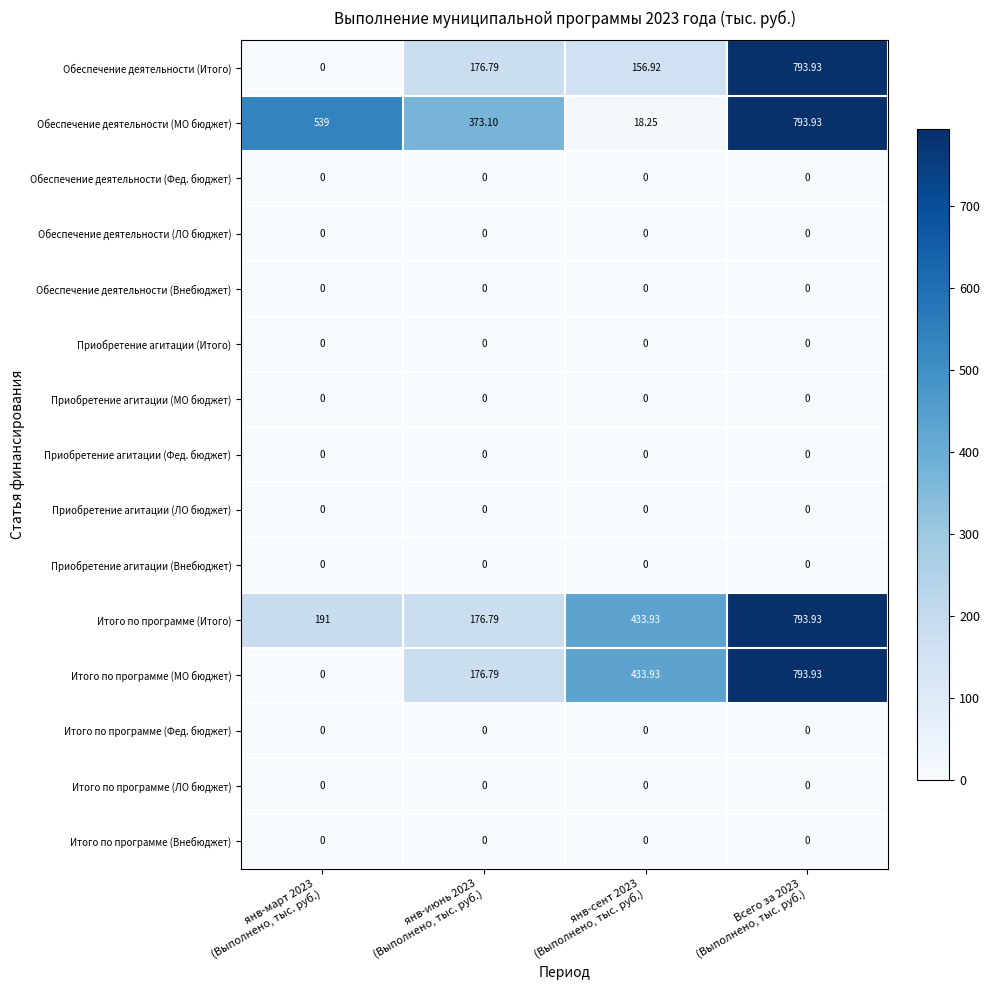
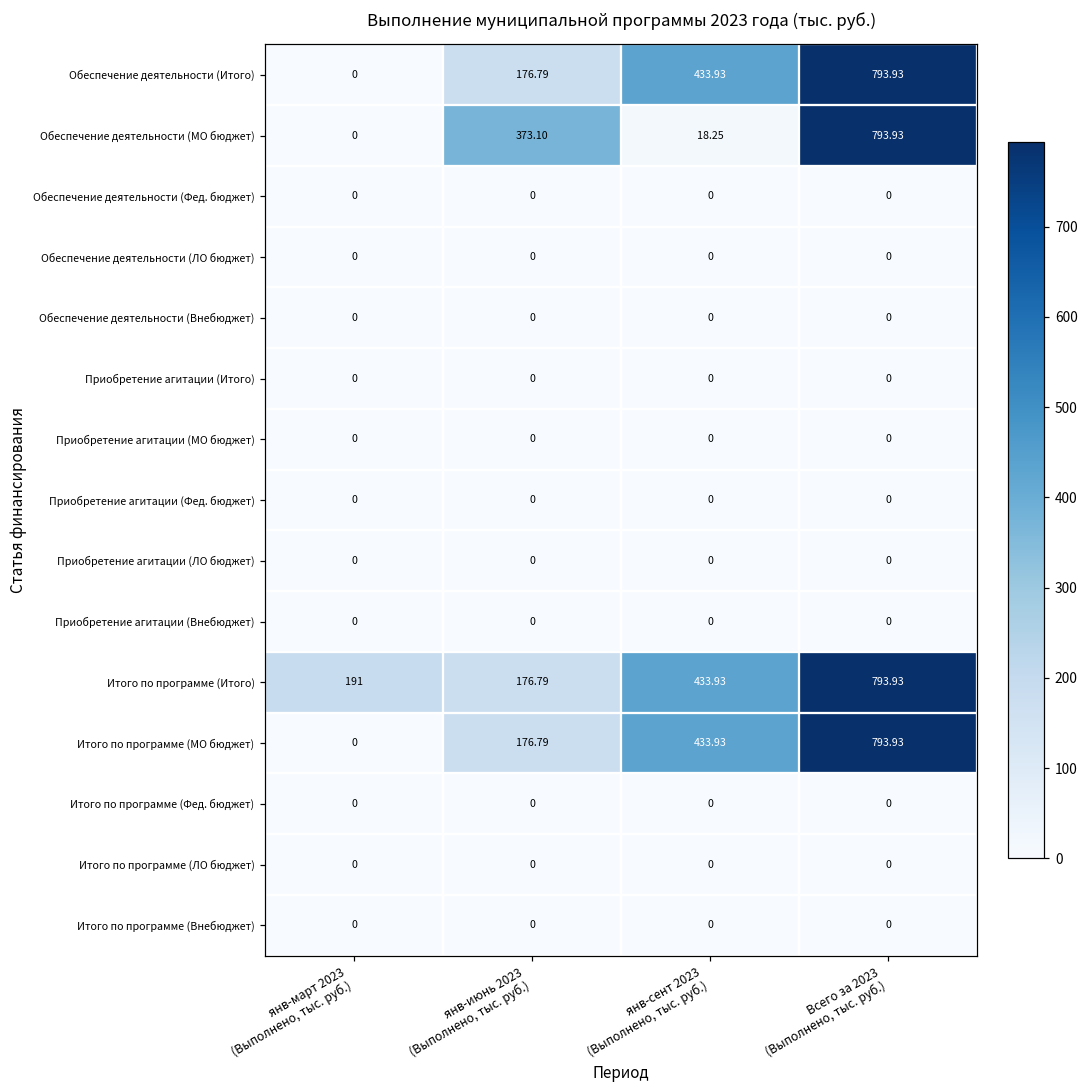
  {
    "Обеспечение деятельности (Итого)": {
      "янв-март 2023 (Выполнено, тыс. руб.)": 0,
      "янв-июнь 2023 (Выполнено, тыс. руб.)": 176.79,
-     "янв-сент 2023 (Выполнено, тыс. руб.)": 156.92,
+     "янв-сент 2023 (Выполнено, тыс. руб.)": 433.93,
      "Всего за 2023 (Выполнено, тыс. руб.)": 793.93
    },
    "Обеспечение деятельности (МО бюджет)": {
-     "янв-март 2023 (Выполнено, тыс. руб.)": 539,
+     "янв-март 2023 (Выполнено, тыс. руб.)": 0,
      "янв-июнь 2023 (Выполнено, тыс. руб.)": 373.10,
      "янв-сент 2023 (Выполнено, тыс. руб.)": 18.25,
      "Всего за 2023 (Выполнено, тыс. руб.)": 793.93
    },
    "Обеспечение деятельности (Фед. бюджет)": {
      "янв-март 2023 (Выполнено, тыс. руб.)": 0,
      "янв-июнь 2023 (Выполнено, тыс. руб.)": 0,
      "янв-сент 2023 (Выполнено, тыс. руб.)": 0,
      "Всего за 2023 (Выполнено, тыс. руб.)": 0
    },
    "Обеспечение деятельности (ЛО бюджет)": {
      "янв-март 2023 (Выполнено, тыс. руб.)": 0,
      "янв-июнь 2023 (Выполнено, тыс. руб.)": 0,
      "янв-сент 2023 (Выполнено, тыс. руб.)": 0,
      "Всего за 2023 (Выполнено, тыс. руб.)": 0
    },
    "Обеспечение деятельности (Внебюджет)": {
      "янв-март 2023 (Выполнено, тыс. руб.)": 0,
      "янв-июнь 2023 (Выполнено, тыс. руб.)": 0,
      "янв-сент 2023 (Выполнено, тыс. руб.)": 0,
      "Всего за 2023 (Выполнено, тыс. руб.)": 0
    },
    "Приобретение агитации (Итого)": {
      "янв-март 2023 (Выполнено, тыс. руб.)": 0,
      "янв-июнь 2023 (Выполнено, тыс. руб.)": 0,
      "янв-сент 2023 (Выполнено, тыс. руб.)": 0,
      "Всего за 2023 (Выполнено, тыс. руб.)": 0
    },
    "Приобретение агитации (МО бюджет)": {
      "янв-март 2023 (Выполнено, тыс. руб.)": 0,
      "янв-июнь 2023 (Выполнено, тыс. руб.)": 0,
      "янв-сент 2023 (Выполнено, тыс. руб.)": 0,
      "Всего за 2023 (Выполнено, тыс. руб.)": 0
    },
    "Приобретение агитации (Фед. бюджет)": {
      "янв-март 2023 (Выполнено, тыс. руб.)": 0,
      "янв-июнь 2023 (Выполнено, тыс. руб.)": 0,
      "янв-сент 2023 (Выполнено, тыс. руб.)": 0,
      "Всего за 2023 (Выполнено, тыс. руб.)": 0
    },
    "Приобретение агитации (ЛО бюджет)": {
      "янв-март 2023 (Выполнено, тыс. руб.)": 0,
      "янв-июнь 2023 (Выполнено, тыс. руб.)": 0,
      "янв-сент 2023 (Выполнено, тыс. руб.)": 0,
      "Всего за 2023 (Выполнено, тыс. руб.)": 0
    },
    "Приобретение агитации (Внебюджет)": {
      "янв-март 2023 (Выполнено, тыс. руб.)": 0,
      "янв-июнь 2023 (Выполнено, тыс. руб.)": 0,
      "янв-сент 2023 (Выполнено, тыс. руб.)": 0,
      "Всего за 2023 (Выполнено, тыс. руб.)": 0
    },
    "Итого по программе (Итого)": {
      "янв-март 2023 (Выполнено, тыс. руб.)": 191,
      "янв-июнь 2023 (Выполнено, тыс. руб.)": 176.79,
      "янв-сент 2023 (Выполнено, тыс. руб.)": 433.93,
      "Всего за 2023 (Выполнено, тыс. руб.)": 793.93
    },
    "Итого по программе (МО бюджет)": {
      "янв-март 2023 (Выполнено, тыс. руб.)": 0,
      "янв-июнь 2023 (Выполнено, тыс. руб.)": 176.79,
      "янв-сент 2023 (Выполнено, тыс. руб.)": 433.93,
      "Всего за 2023 (Выполнено, тыс. руб.)": 793.93
    },
    "Итого по программе (Фед. бюджет)": {
      "янв-март 2023 (Выполнено, тыс. руб.)": 0,
      "янв-июнь 2023 (Выполнено, тыс. руб.)": 0,
      "янв-сент 2023 (Выполнено, тыс. руб.)": 0,
      "Всего за 2023 (Выполнено, тыс. руб.)": 0
    },
    "Итого по программе (ЛО бюджет)": {
      "янв-март 2023 (Выполнено, тыс. руб.)": 0,
      "янв-июнь 2023 (Выполнено, тыс. руб.)": 0,
      "янв-сент 2023 (Выполнено, тыс. руб.)": 0,
      "Всего за 2023 (Выполнено, тыс. руб.)": 0
    },
    "Итого по программе (Внебюджет)": {
      "янв-март 2023 (Выполнено, тыс. руб.)": 0,
      "янв-июнь 2023 (Выполнено, тыс. руб.)": 0,
      "янв-сент 2023 (Выполнено, тыс. руб.)": 0,
      "Всего за 2023 (Выполнено, тыс. руб.)": 0
    }
  }
